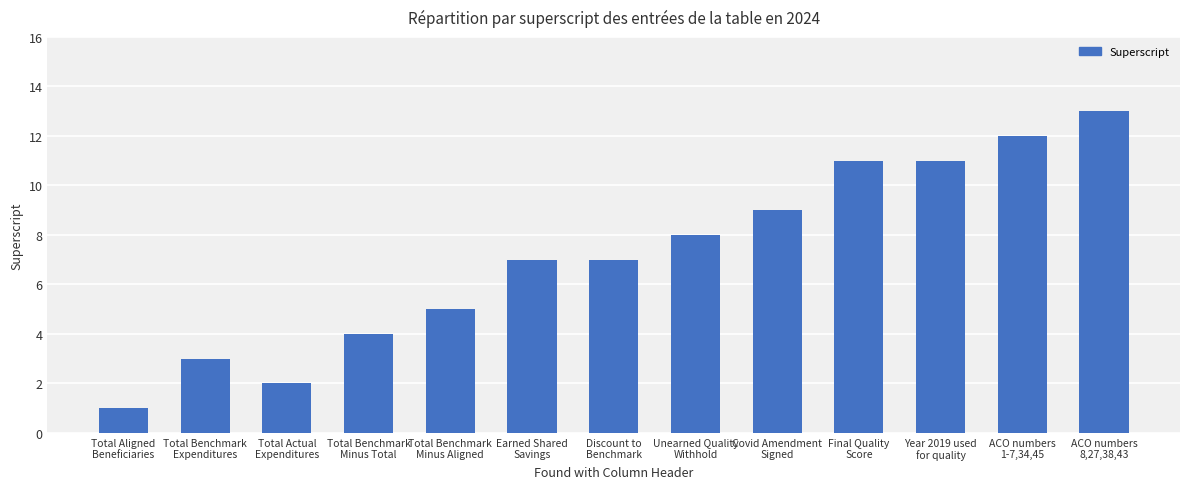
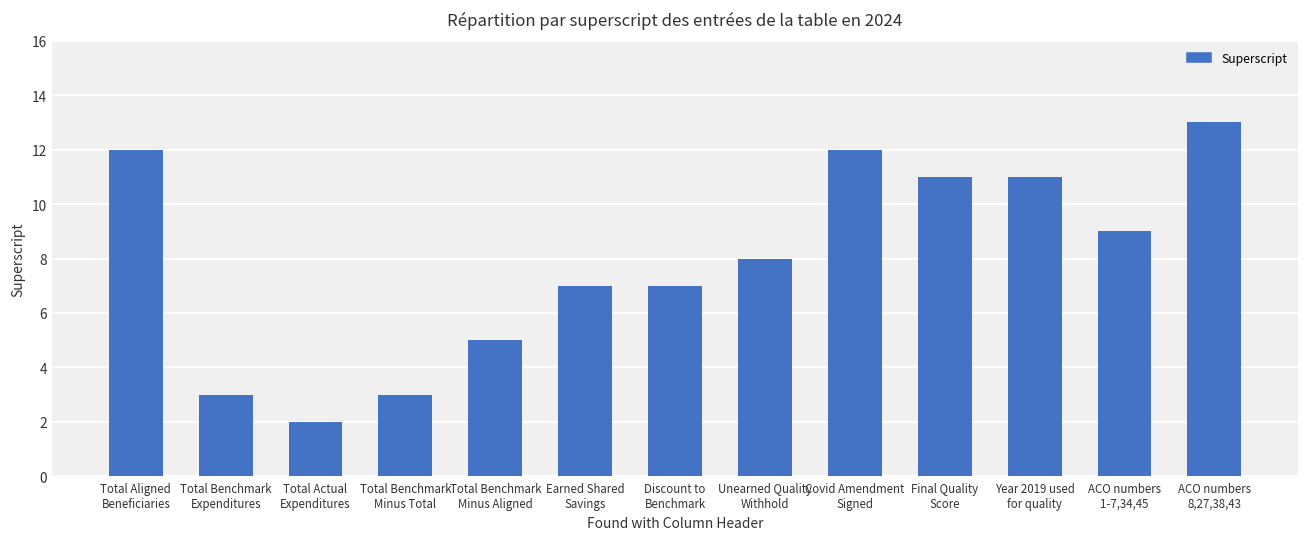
  {
-   "Total Aligned Beneficiaries": 1,
+   "Total Aligned Beneficiaries": 12,
    "Total Benchmark Expenditures": 3,
    "Total Actual Expenditures": 2,
-   "Total Benchmark Minus Total": 4,
+   "Total Benchmark Minus Total": 3,
    "Total Benchmark Minus Aligned": 5,
    "Earned Shared Savings": 7,
    "Discount to Benchmark": 7,
    "Unearned Quality Withhold": 8,
-   "Covid Amendment Signed": 9,
+   "Covid Amendment Signed": 12,
    "Final Quality Score": 11,
    "Year 2019 used for quality": 11,
-   "ACO numbers 1-7,34,45": 12,
+   "ACO numbers 1-7,34,45": 9,
    "ACO numbers 8,27,38,43": 13
  }
